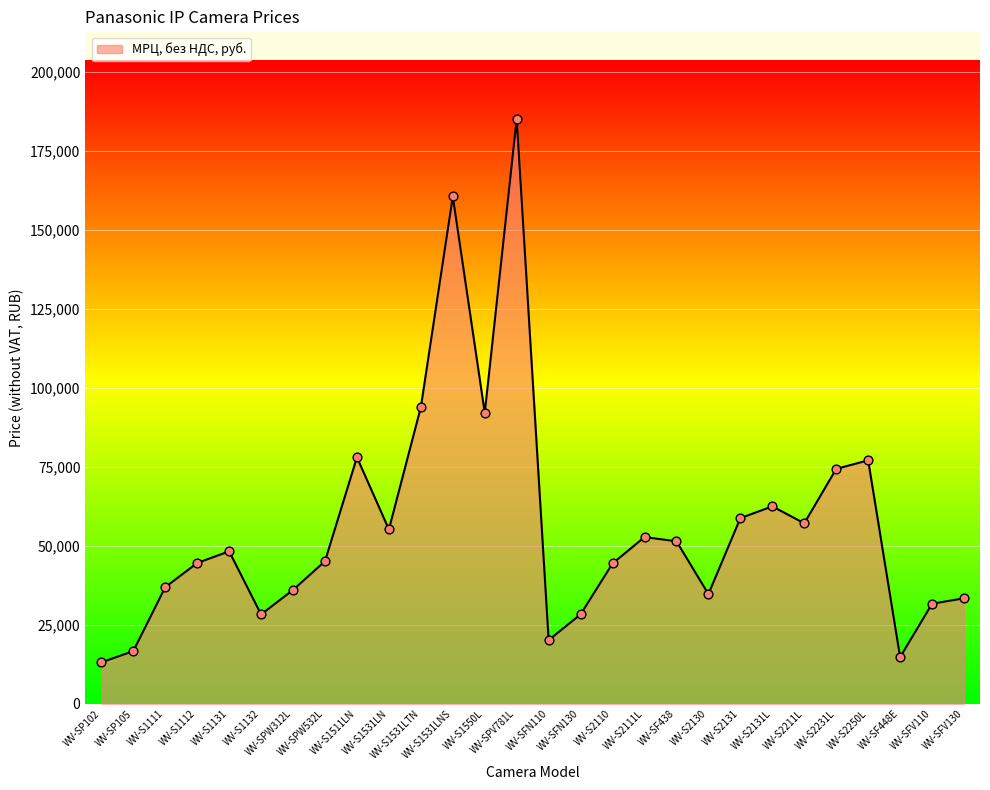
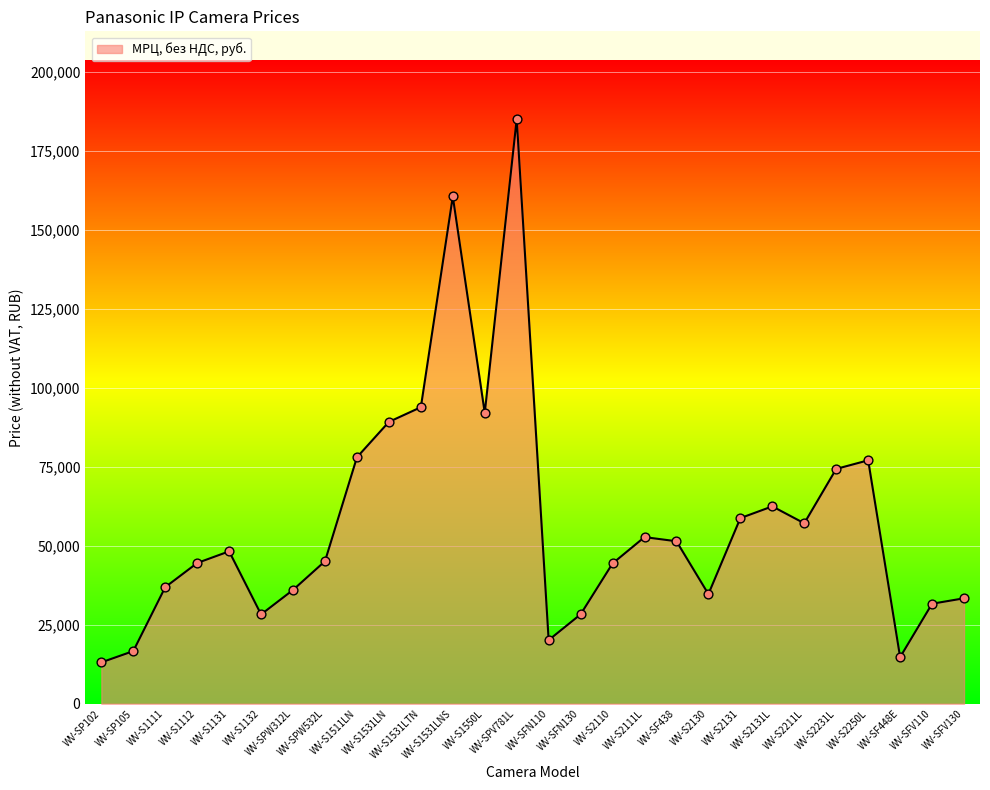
  {
    "WV-SP102": "13,000",
    "WV-SP105": "17,000",
    "WV-S1111": "37,000",
    "WV-S1112": "45,000",
    "WV-S1131": "48,000",
    "WV-S1132": "28,000",
    "WV-SPW312L": "36,000",
    "WV-SPW532L": "45,000",
    "WV-S1511LN": "78,000",
-   "WV-S1531LN": "55,000",
+   "WV-S1531LN": "89,000",
    "WV-S1531LTN": "94,000",
    "WV-S1531LNS": "161,000",
    "WV-S1550L": "92,000",
    "WV-SPV781L": "185,000",
    "WV-SFN110": "20,000",
    "WV-SFN130": "28,000",
    "WV-S2110": "44,000",
    "WV-S2111L": "53,000",
    "WV-SF438": "51,000",
    "WV-S2130": "35,000",
    "WV-S2131": "59,000",
    "WV-S2131L": "63,000",
    "WV-S2211L": "57,000",
    "WV-S2231L": "74,000",
    "WV-S2250L": "77,000",
    "WV-SF448E": "15,000",
    "WV-SFV110": "32,000",
    "WV-SFV130": "33,000"
  }
